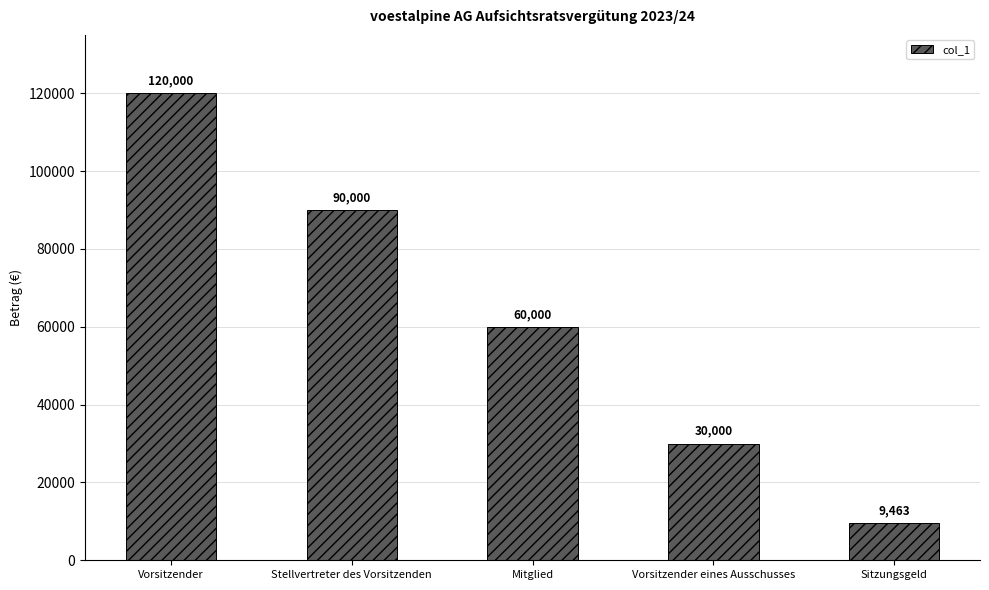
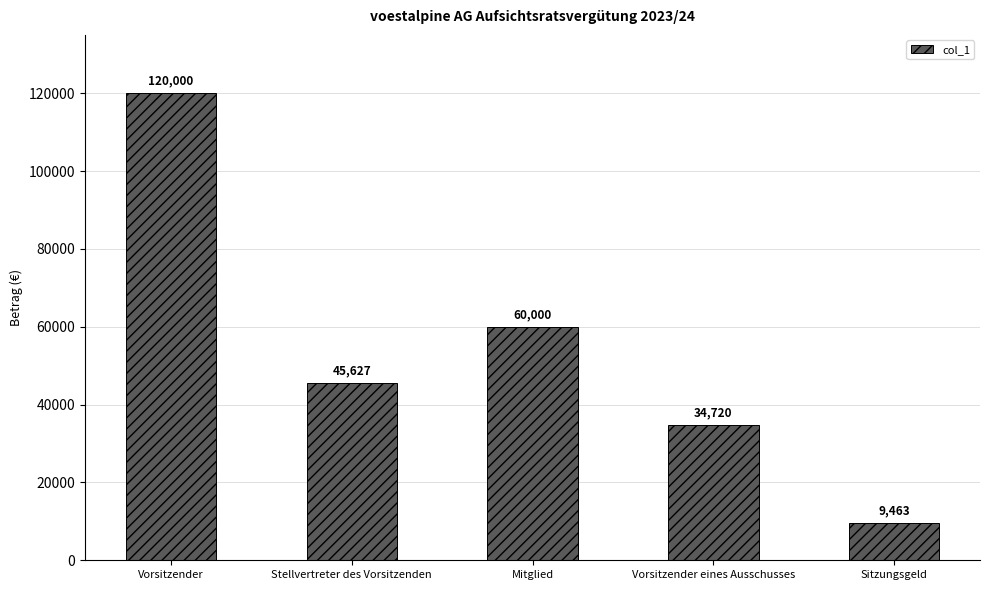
  {
    "Vorsitzender": "120,000",
-   "Stellvertreter des Vorsitzenden": "90,000",
+   "Stellvertreter des Vorsitzenden": "45,627",
    "Mitglied": "60,000",
-   "Vorsitzender eines Ausschusses": "30,000",
+   "Vorsitzender eines Ausschusses": "34,720",
    "Sitzungsgeld": "9,463"
  }
